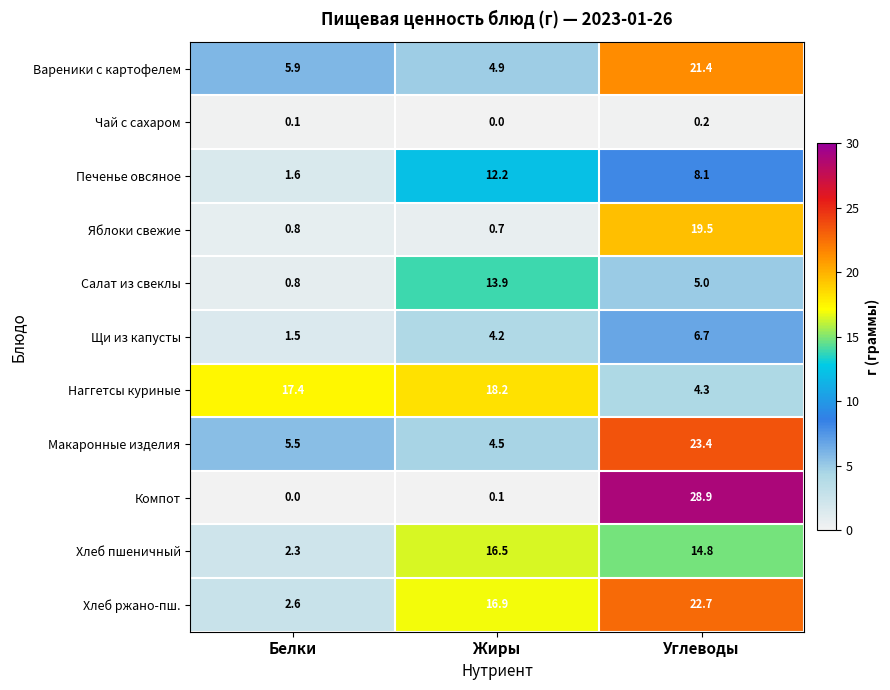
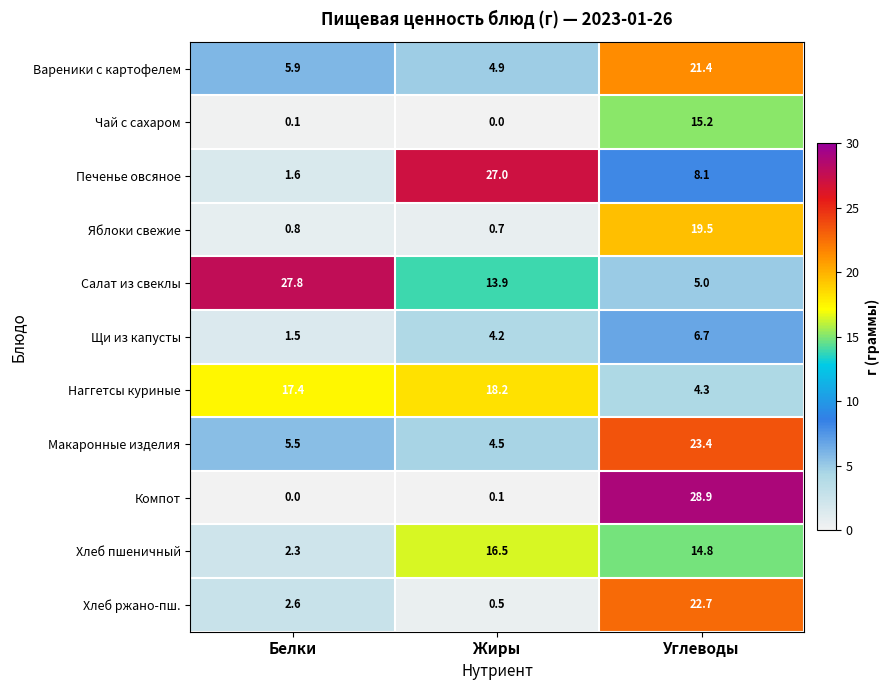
  {
    "Вареники с картофелем": {
      "Белки": 5.9,
      "Жиры": 4.9,
      "Углеводы": 21.4
    },
    "Чай с сахаром": {
      "Белки": 0.1,
      "Жиры": 0.0,
-     "Углеводы": 0.2
+     "Углеводы": 15.2
    },
    "Печенье овсяное": {
      "Белки": 1.6,
-     "Жиры": 12.2,
+     "Жиры": 27.0,
      "Углеводы": 8.1
    },
    "Яблоки свежие": {
      "Белки": 0.8,
      "Жиры": 0.7,
      "Углеводы": 19.5
    },
    "Салат из свеклы": {
-     "Белки": 0.8,
+     "Белки": 27.8,
      "Жиры": 13.9,
      "Углеводы": 5.0
    },
    "Щи из капусты": {
      "Белки": 1.5,
      "Жиры": 4.2,
      "Углеводы": 6.7
    },
    "Наггетсы куриные": {
      "Белки": 17.4,
      "Жиры": 18.2,
      "Углеводы": 4.3
    },
    "Макаронные изделия": {
      "Белки": 5.5,
      "Жиры": 4.5,
      "Углеводы": 23.4
    },
    "Компот": {
      "Белки": 0.0,
      "Жиры": 0.1,
      "Углеводы": 28.9
    },
    "Хлеб пшеничный": {
      "Белки": 2.3,
      "Жиры": 16.5,
      "Углеводы": 14.8
    },
    "Хлеб ржано-пш.": {
      "Белки": 2.6,
-     "Жиры": 16.9,
+     "Жиры": 0.5,
      "Углеводы": 22.7
    }
  }
